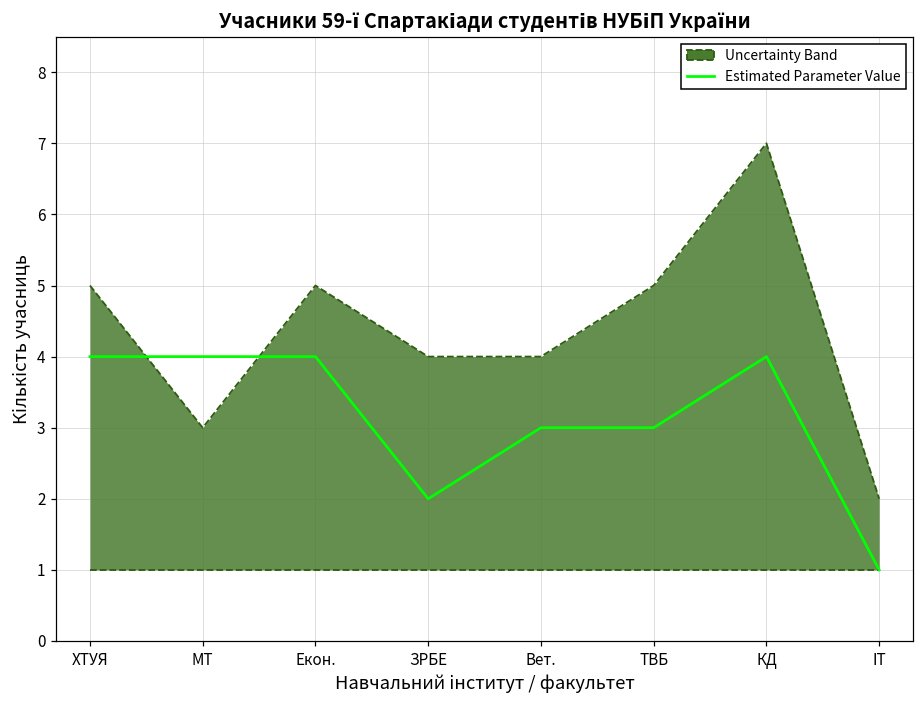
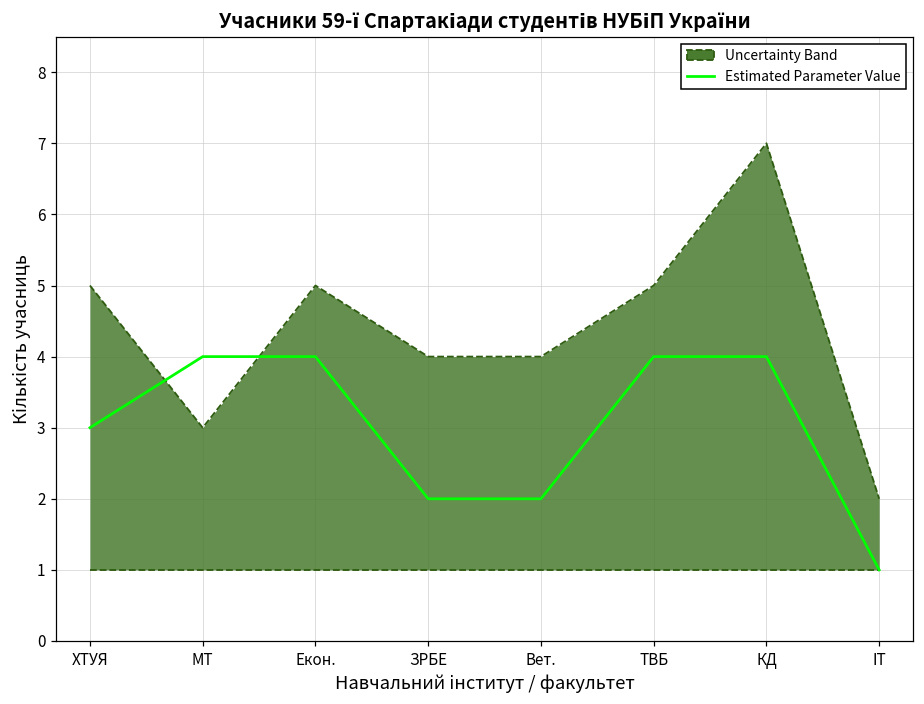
  {
    "Estimated Parameter Value": {
-     "ХТУЯ": 4,
+     "ХТУЯ": 3,
      "МТ": 4,
      "Екон.": 4,
      "ЗРБЕ": 2,
-     "Вет.": 3,
-     "ТВБ": 3,
+     "Вет.": 2,
+     "ТВБ": 4,
      "КД": 4
    }
  }
